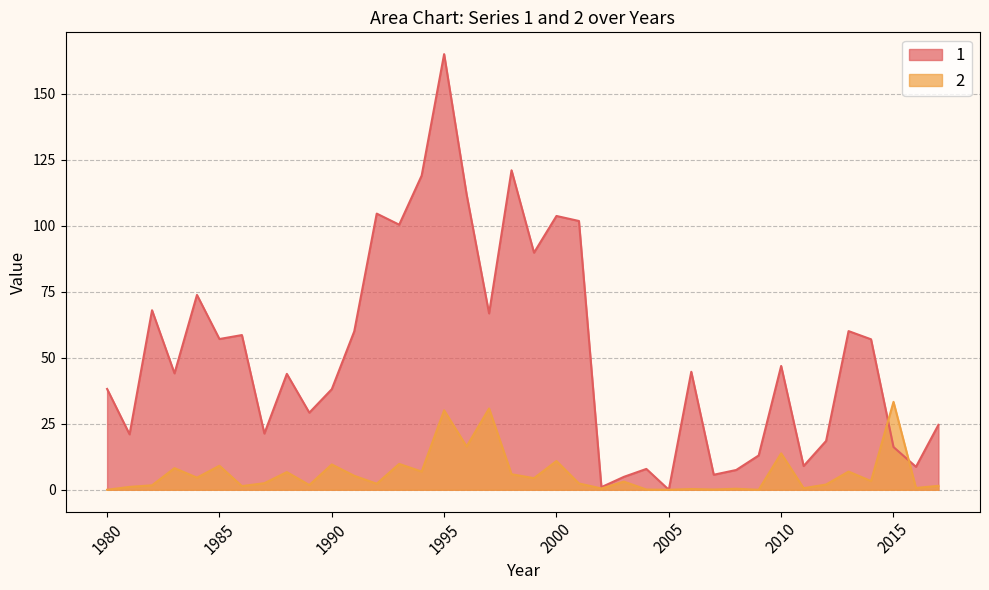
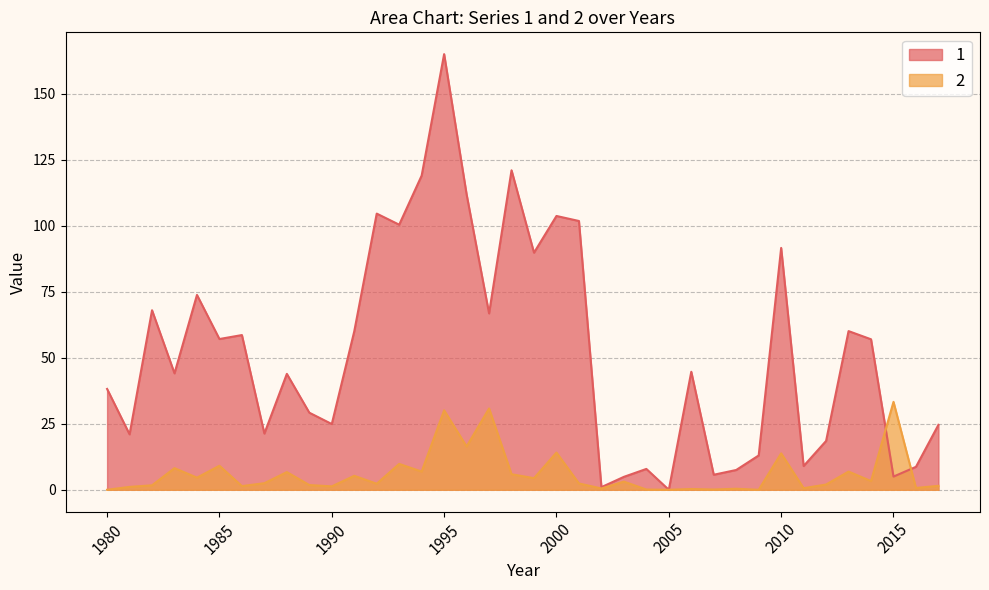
  {
    "1": {
      "1980": 38,
      "1985": 57,
-     "1990": 38,
+     "1990": 25,
      "1995": 165,
      "2000": 104,
-     "2010": 47,
-     "2015": 16
+     "2010": 92,
+     "2015": 5
    },
    "2": {
      "1980": 0,
      "1985": 9,
-     "1990": 10,
+     "1990": 1,
      "1995": 30,
-     "2000": 11,
+     "2000": 14,
      "2010": 14,
      "2015": 33
    }
  }
